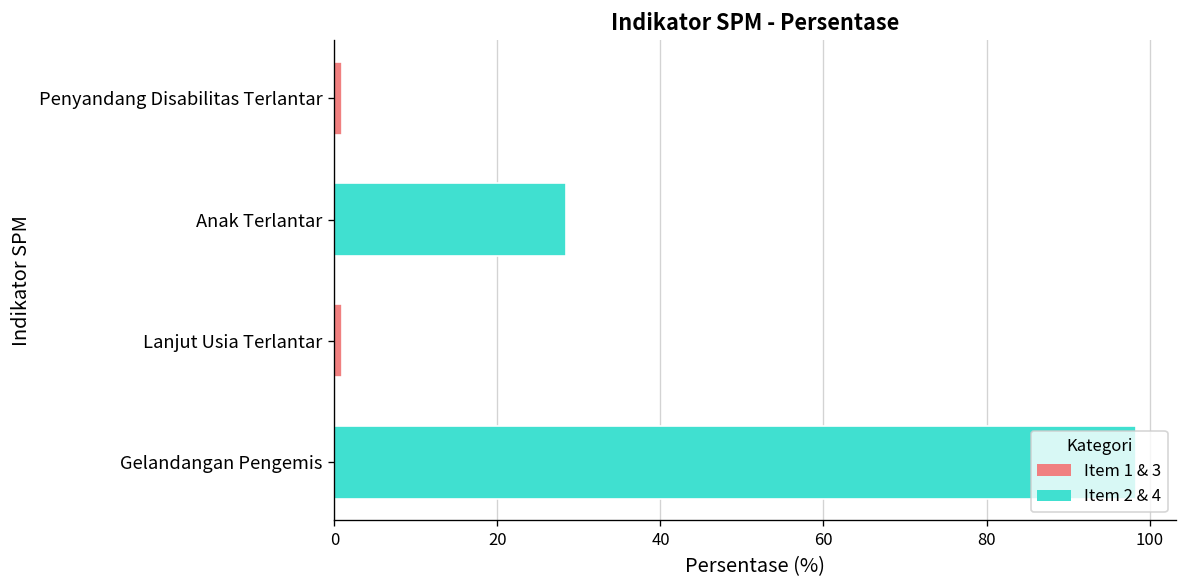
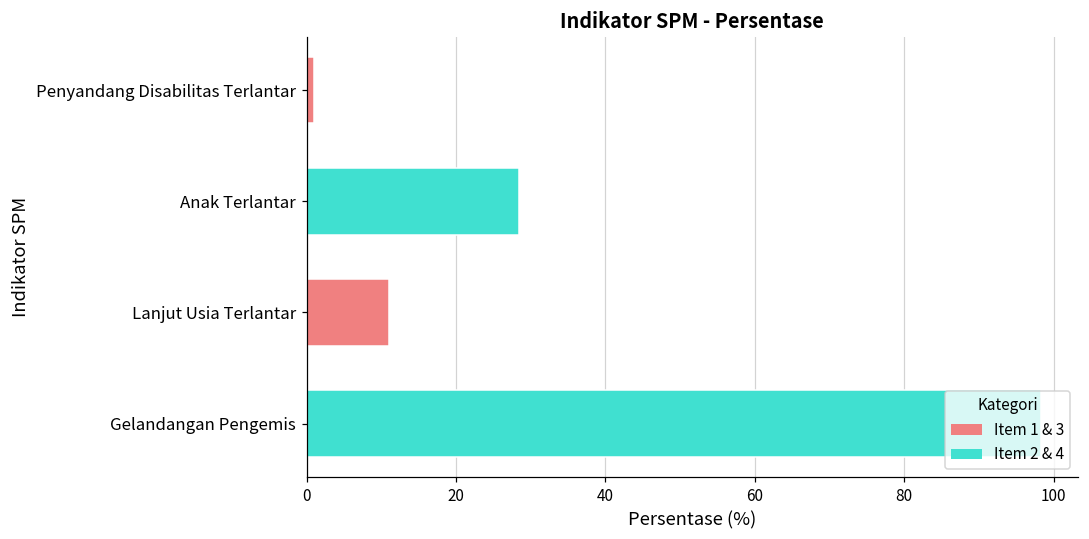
  {
    "Penyandang Disabilitas Terlantar": 1,
    "Anak Terlantar": 28,
-   "Lanjut Usia Terlantar": 1
+   "Lanjut Usia Terlantar": 11
  }
